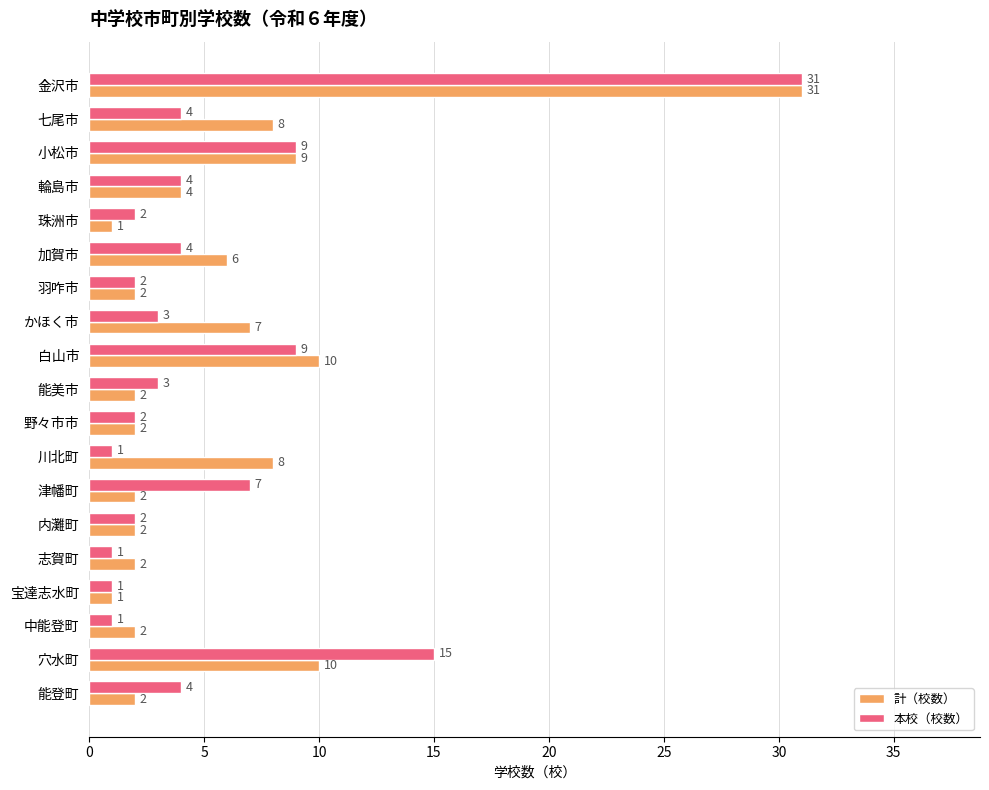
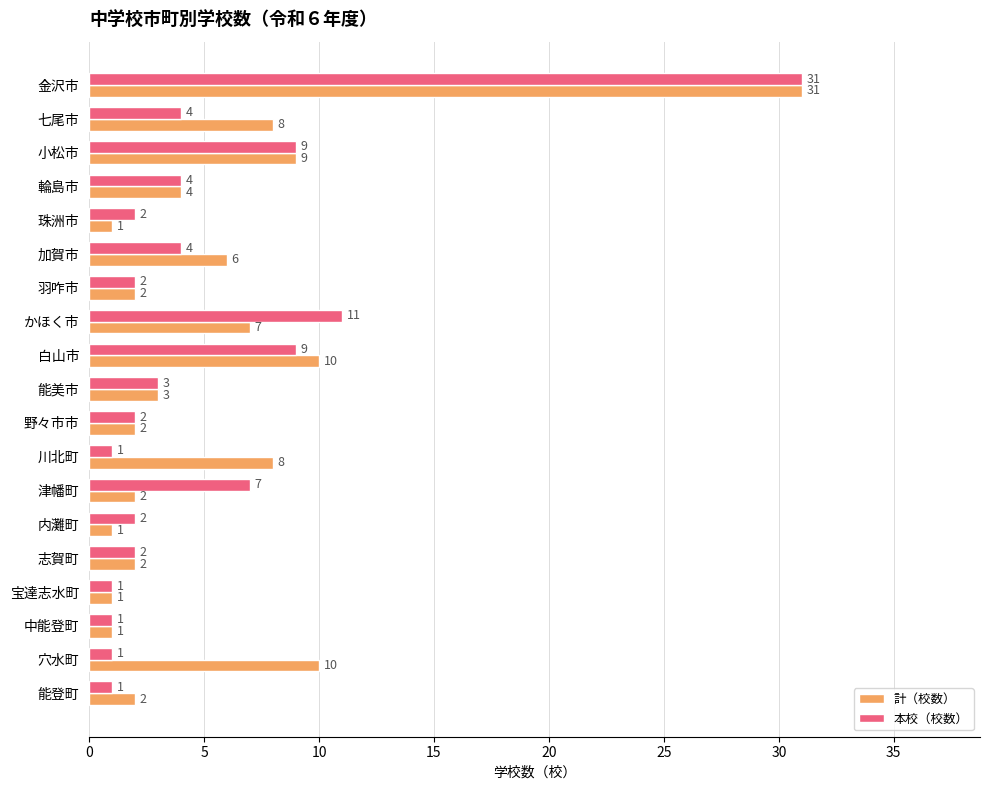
  {
    "計（校数）": {
      "金沢市": 31,
      "七尾市": 8,
      "小松市": 9,
      "輪島市": 4,
      "珠洲市": 1,
      "加賀市": 6,
      "羽咋市": 2,
      "かほく市": 7,
      "白山市": 10,
-     "能美市": 2,
+     "能美市": 3,
      "野々市市": 2,
      "川北町": 8,
      "津幡町": 2,
-     "内灘町": 2,
+     "内灘町": 1,
      "志賀町": 2,
      "宝達志水町": 1,
-     "中能登町": 2,
+     "中能登町": 1,
      "穴水町": 10,
      "能登町": 2
    },
    "本校（校数）": {
      "金沢市": 31,
      "七尾市": 4,
      "小松市": 9,
      "輪島市": 4,
      "珠洲市": 2,
      "加賀市": 4,
      "羽咋市": 2,
-     "かほく市": 3,
+     "かほく市": 11,
      "白山市": 9,
      "能美市": 3,
      "野々市市": 2,
      "川北町": 1,
      "津幡町": 7,
      "内灘町": 2,
-     "志賀町": 1,
+     "志賀町": 2,
      "宝達志水町": 1,
      "中能登町": 1,
-     "穴水町": 15,
-     "能登町": 4
+     "穴水町": 1,
+     "能登町": 1
    }
  }
